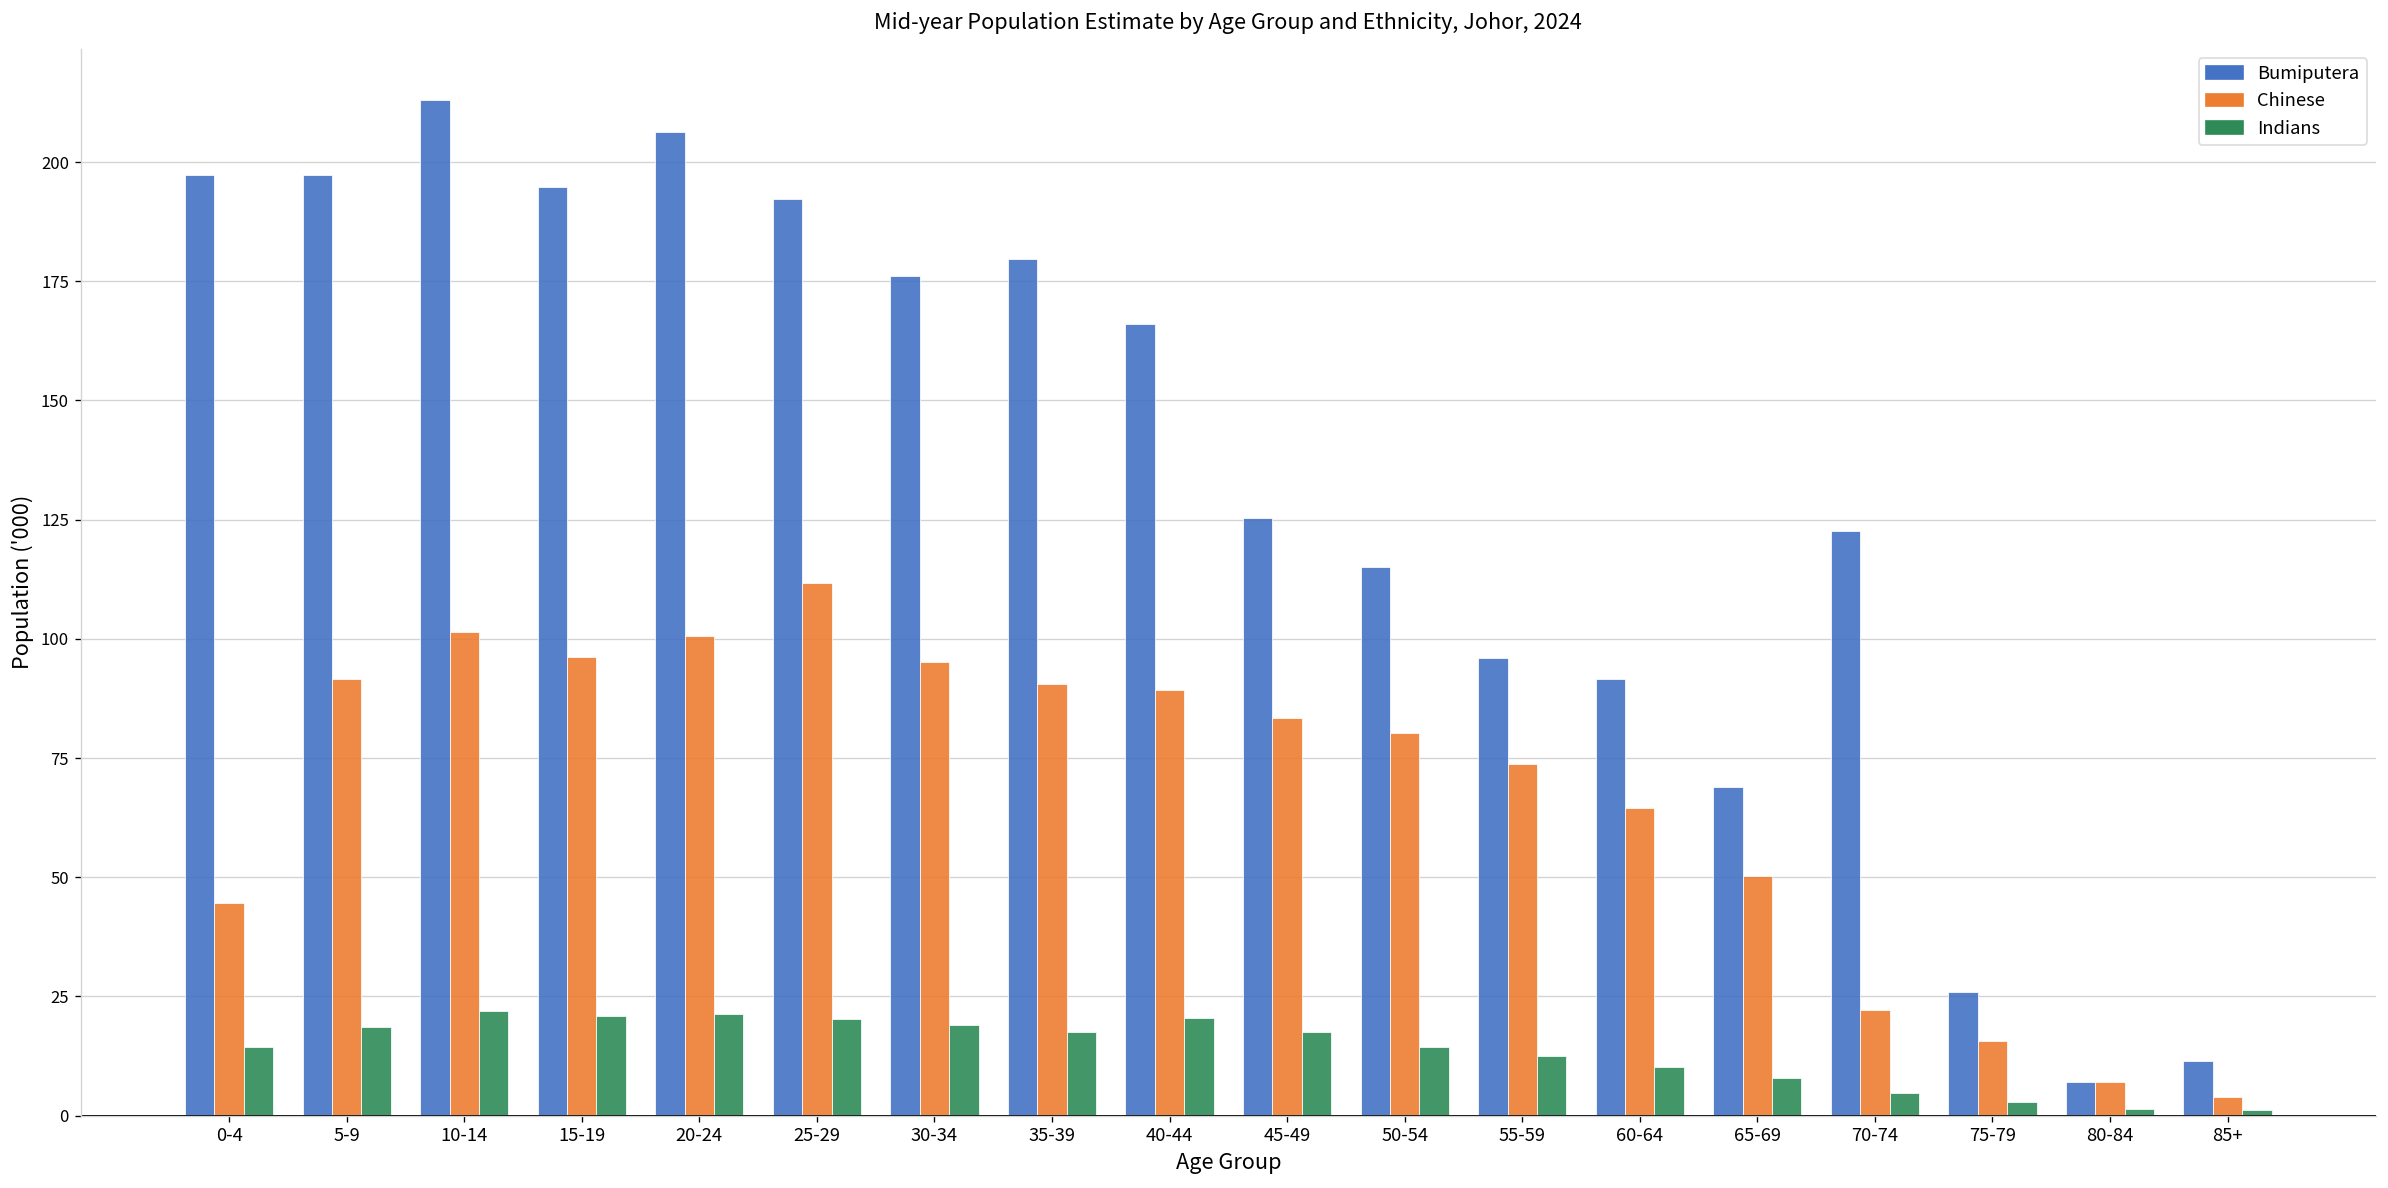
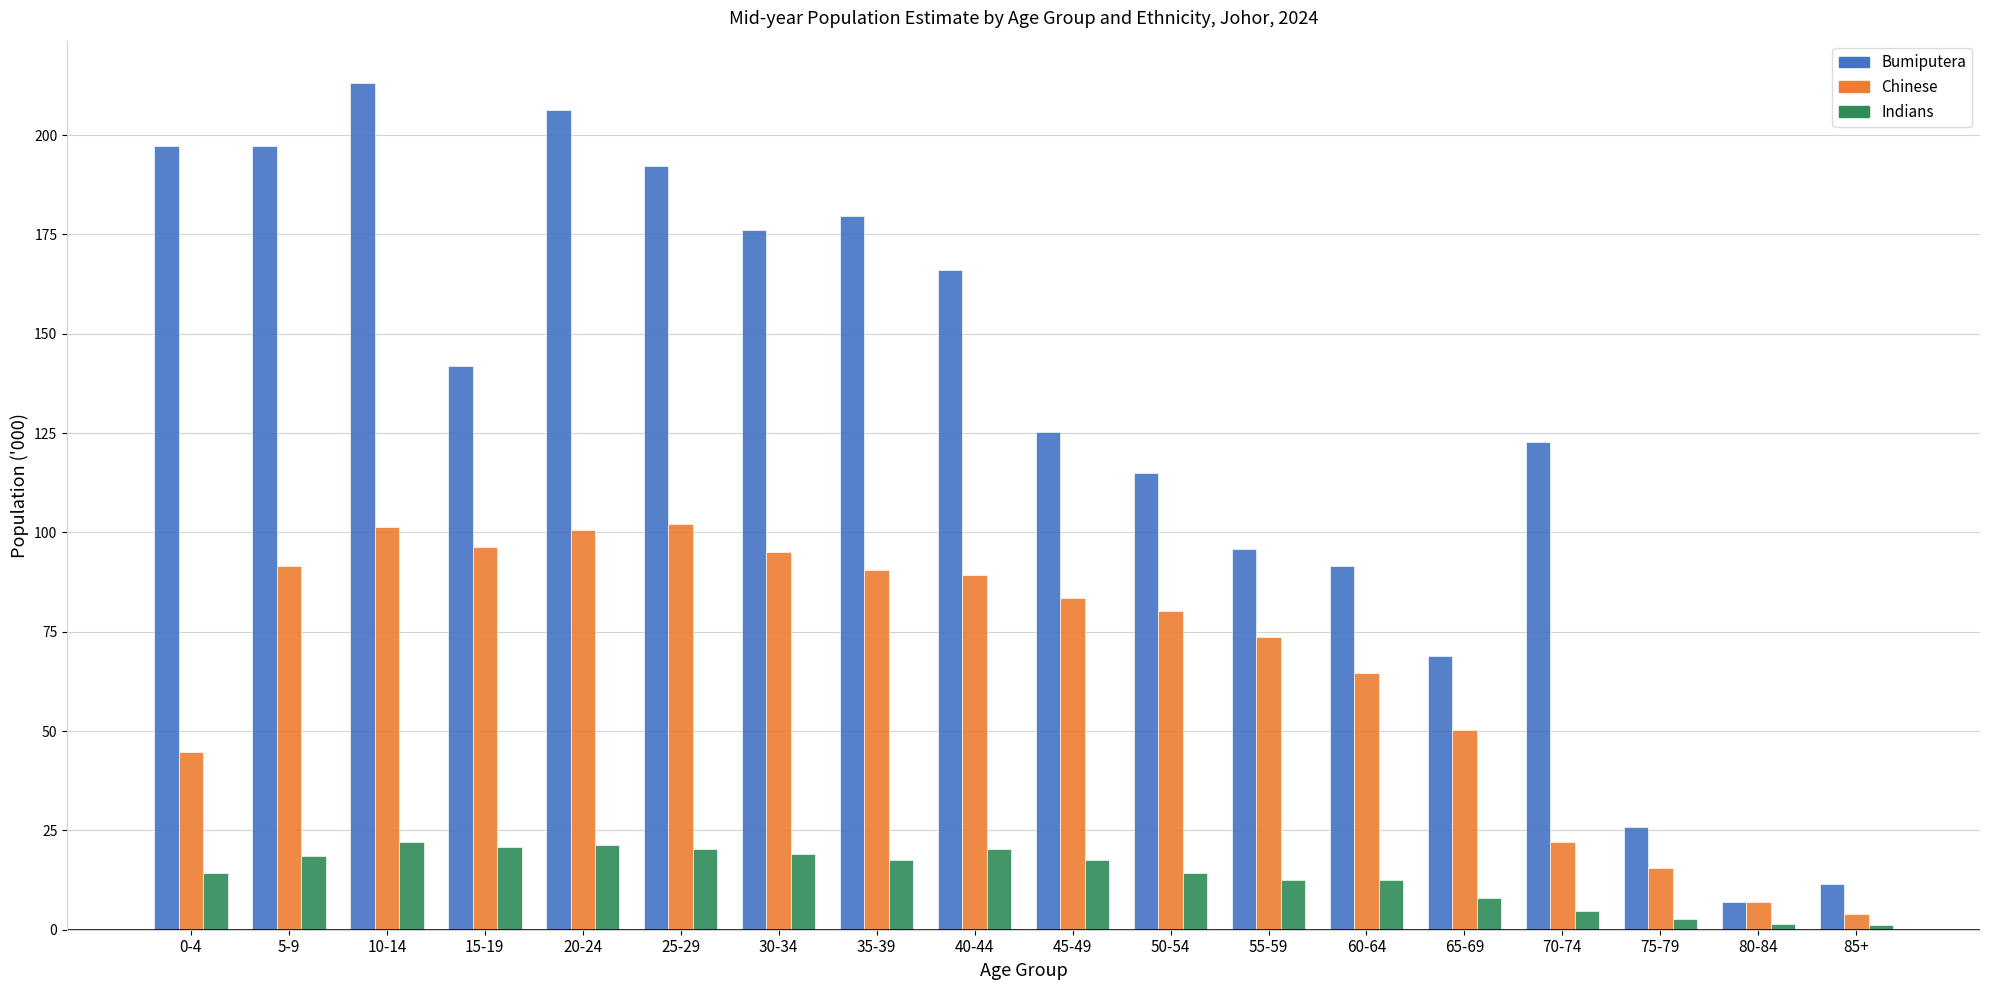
  {
    "Bumiputera": {
      "0-4": 197,
      "5-9": 197,
      "10-14": 213,
-     "15-19": 195,
+     "15-19": 142,
      "20-24": 206,
      "25-29": 192,
      "30-34": 176,
      "35-39": 180,
      "40-44": 166,
      "45-49": 125,
      "50-54": 115,
      "55-59": 96,
      "60-64": 92,
      "65-69": 69,
      "70-74": 123,
      "75-79": 26,
      "80-84": 7,
      "85+": 12
    },
    "Chinese": {
      "0-4": 45,
      "5-9": 92,
      "10-14": 101,
      "15-19": 96,
      "20-24": 101,
-     "25-29": 112,
+     "25-29": 102,
      "30-34": 95,
      "35-39": 91,
      "40-44": 89,
      "45-49": 83,
      "50-54": 80,
      "55-59": 74,
      "60-64": 65,
      "65-69": 50,
      "70-74": 22,
      "75-79": 16,
      "80-84": 7,
      "85+": 4
    },
    "Indians": {
      "0-4": 14,
      "5-9": 19,
      "10-14": 22,
      "15-19": 21,
      "20-24": 21,
      "25-29": 20,
      "30-34": 19,
      "35-39": 18,
      "40-44": 20,
      "45-49": 18,
      "50-54": 14,
      "55-59": 13,
-     "60-64": 10,
+     "60-64": 13,
      "65-69": 8,
      "70-74": 5,
      "75-79": 3,
      "80-84": 1,
      "85+": 1
    }
  }
